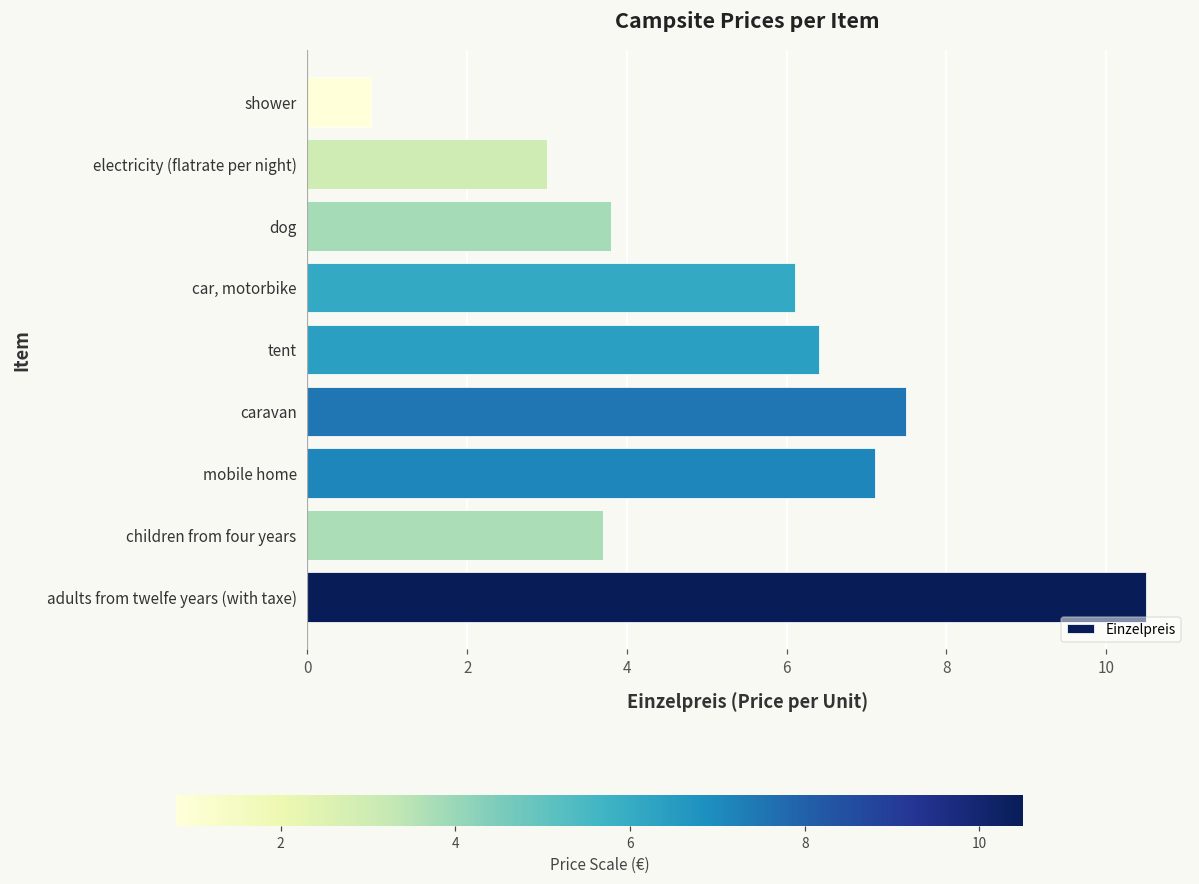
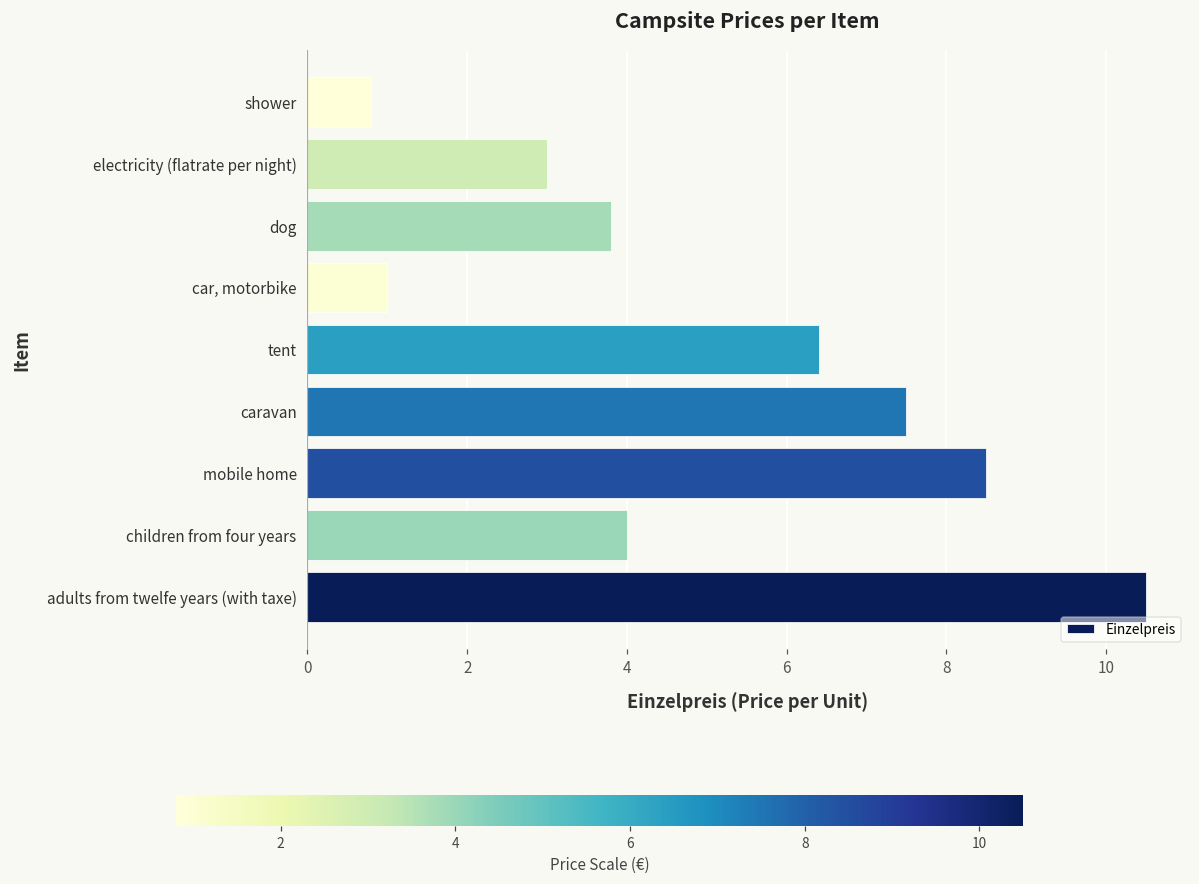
  {
    "shower": 0.8,
    "electricity (flatrate per night)": 3.0,
    "dog": 3.8,
-   "car, motorbike": 6.1,
+   "car, motorbike": 1.0,
    "tent": 6.4,
    "caravan": 7.5,
-   "mobile home": 7.1,
-   "children from four years": 3.7,
+   "mobile home": 8.5,
+   "children from four years": 4.0,
    "adults from twelfe years (with taxe)": 10.5
  }
